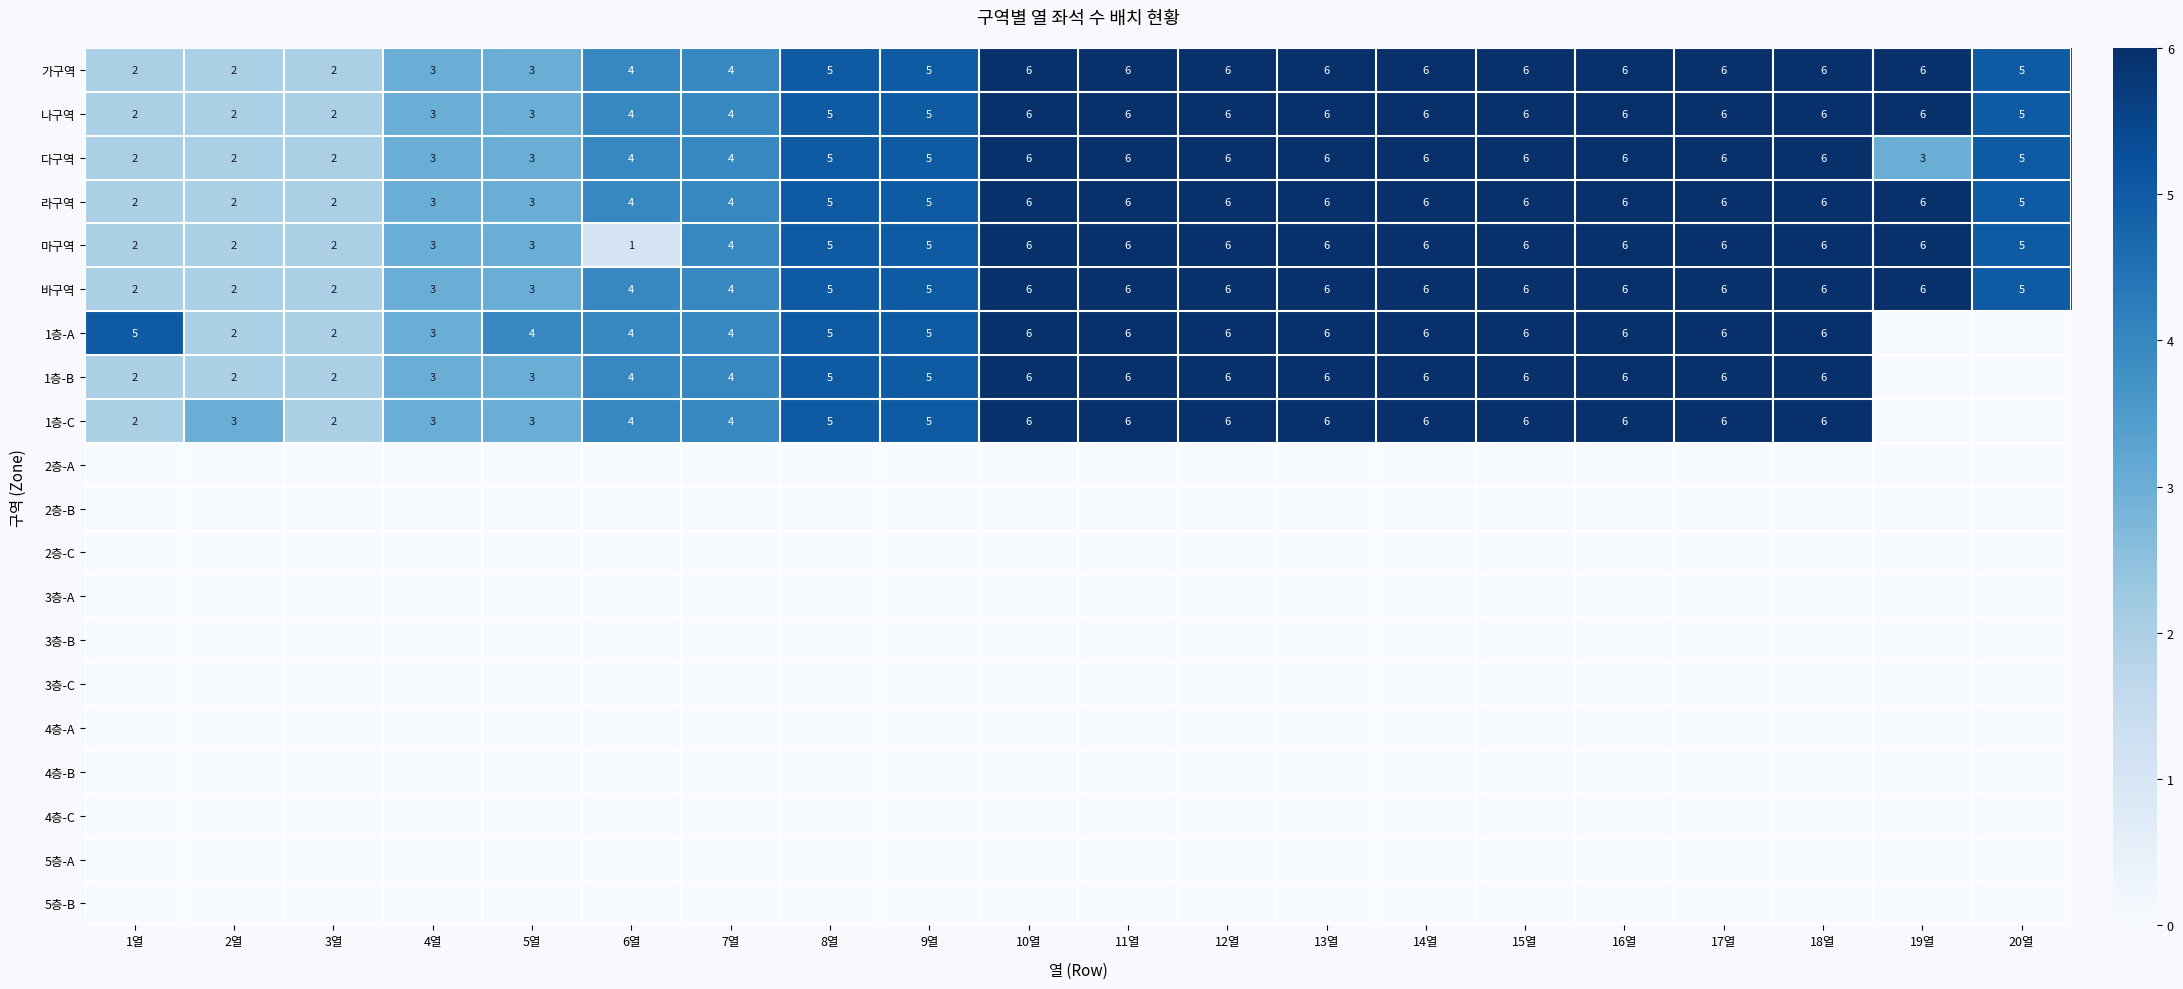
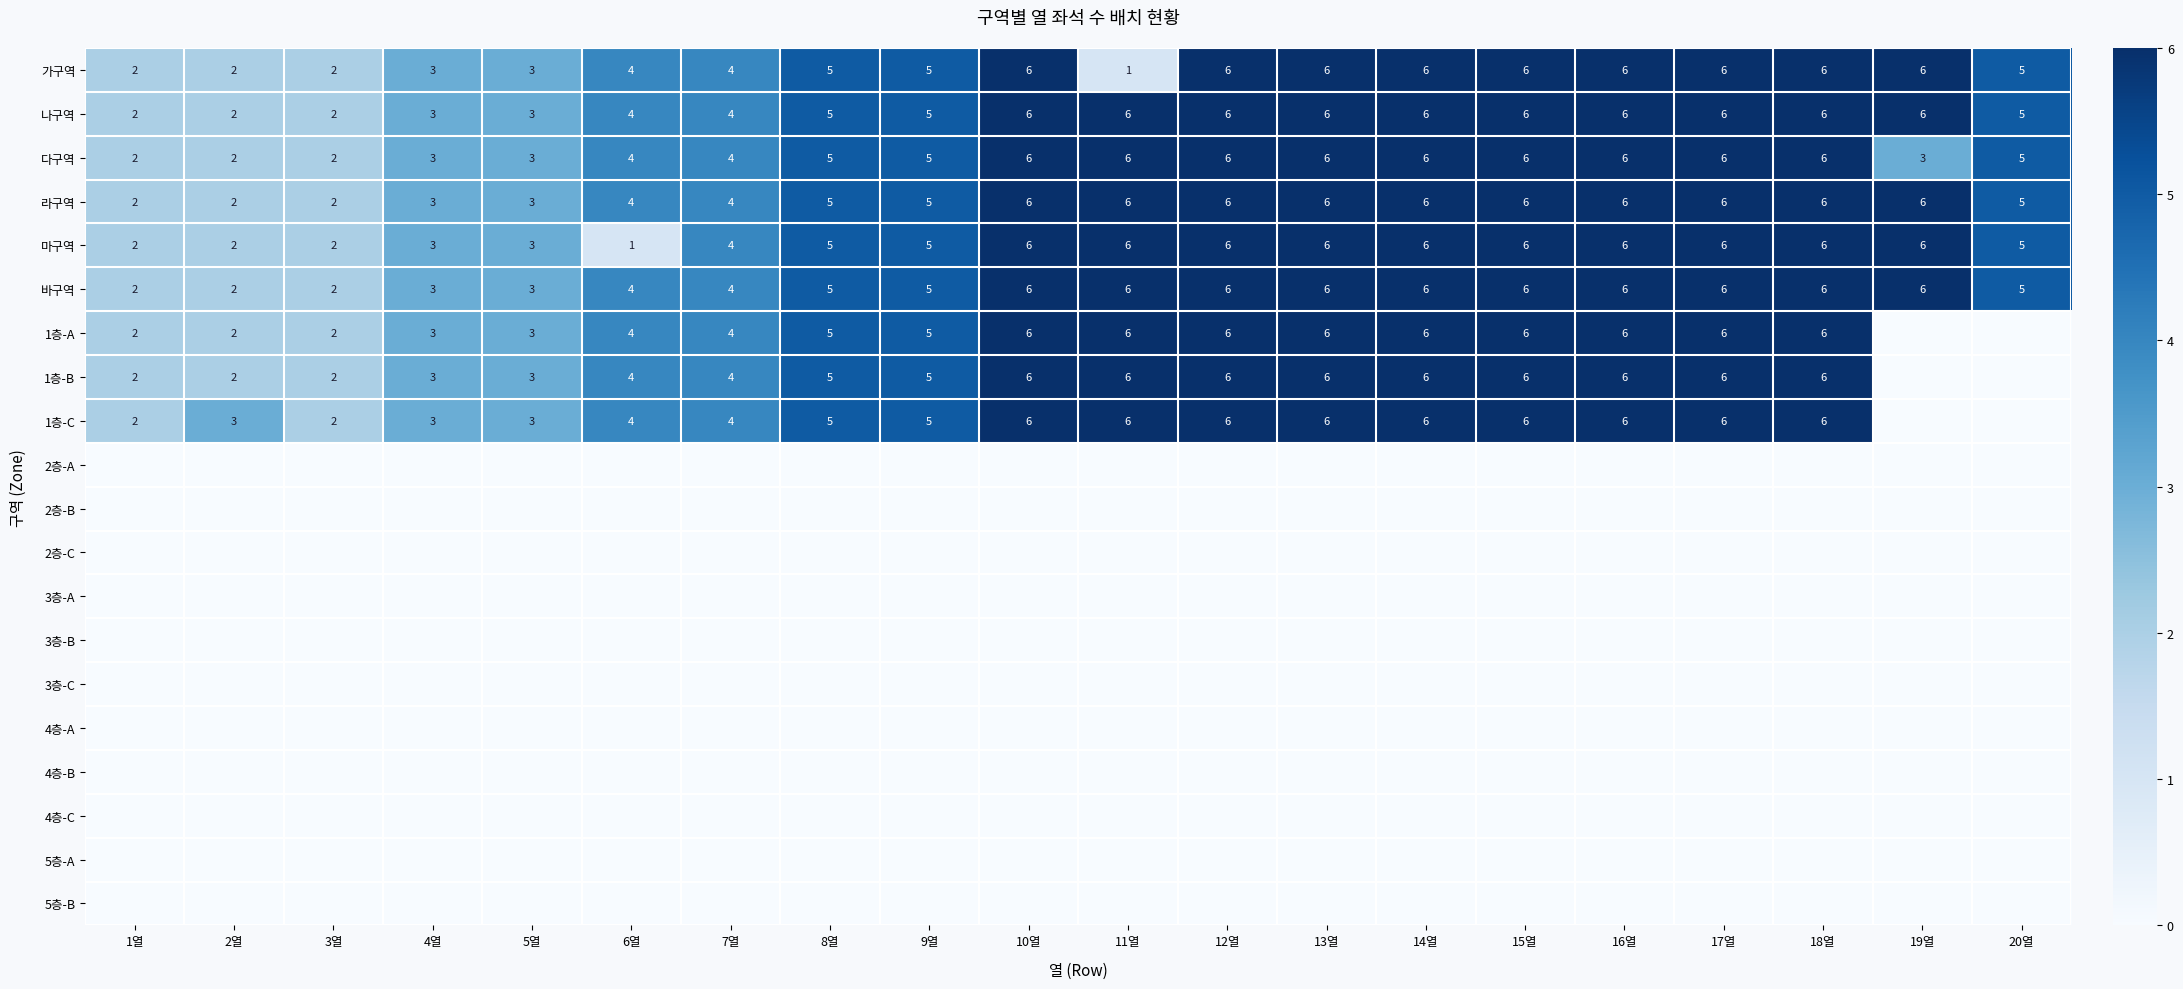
  {
    "가구역": {
      "1열": 2,
      "2열": 2,
      "3열": 2,
      "4열": 3,
      "5열": 3,
      "6열": 4,
      "7열": 4,
      "8열": 5,
      "9열": 5,
      "10열": 6,
-     "11열": 6,
+     "11열": 1,
      "12열": 6,
      "13열": 6,
      "14열": 6,
      "15열": 6,
      "16열": 6,
      "17열": 6,
      "18열": 6,
      "19열": 6,
      "20열": 5
    },
    "나구역": {
      "1열": 2,
      "2열": 2,
      "3열": 2,
      "4열": 3,
      "5열": 3,
      "6열": 4,
      "7열": 4,
      "8열": 5,
      "9열": 5,
      "10열": 6,
      "11열": 6,
      "12열": 6,
      "13열": 6,
      "14열": 6,
      "15열": 6,
      "16열": 6,
      "17열": 6,
      "18열": 6,
      "19열": 6,
      "20열": 5
    },
    "다구역": {
      "1열": 2,
      "2열": 2,
      "3열": 2,
      "4열": 3,
      "5열": 3,
      "6열": 4,
      "7열": 4,
      "8열": 5,
      "9열": 5,
      "10열": 6,
      "11열": 6,
      "12열": 6,
      "13열": 6,
      "14열": 6,
      "15열": 6,
      "16열": 6,
      "17열": 6,
      "18열": 6,
      "19열": 3,
      "20열": 5
    },
    "라구역": {
      "1열": 2,
      "2열": 2,
      "3열": 2,
      "4열": 3,
      "5열": 3,
      "6열": 4,
      "7열": 4,
      "8열": 5,
      "9열": 5,
      "10열": 6,
      "11열": 6,
      "12열": 6,
      "13열": 6,
      "14열": 6,
      "15열": 6,
      "16열": 6,
      "17열": 6,
      "18열": 6,
      "19열": 6,
      "20열": 5
    },
    "마구역": {
      "1열": 2,
      "2열": 2,
      "3열": 2,
      "4열": 3,
      "5열": 3,
      "6열": 1,
      "7열": 4,
      "8열": 5,
      "9열": 5,
      "10열": 6,
      "11열": 6,
      "12열": 6,
      "13열": 6,
      "14열": 6,
      "15열": 6,
      "16열": 6,
      "17열": 6,
      "18열": 6,
      "19열": 6,
      "20열": 5
    },
    "바구역": {
      "1열": 2,
      "2열": 2,
      "3열": 2,
      "4열": 3,
      "5열": 3,
      "6열": 4,
      "7열": 4,
      "8열": 5,
      "9열": 5,
      "10열": 6,
      "11열": 6,
      "12열": 6,
      "13열": 6,
      "14열": 6,
      "15열": 6,
      "16열": 6,
      "17열": 6,
      "18열": 6,
      "19열": 6,
      "20열": 5
    },
    "1층-A": {
-     "1열": 5,
+     "1열": 2,
      "2열": 2,
      "3열": 2,
      "4열": 3,
-     "5열": 4,
+     "5열": 3,
      "6열": 4,
      "7열": 4,
      "8열": 5,
      "9열": 5,
      "10열": 6,
      "11열": 6,
      "12열": 6,
      "13열": 6,
      "14열": 6,
      "15열": 6,
      "16열": 6,
      "17열": 6,
      "18열": 6
    },
    "1층-B": {
      "1열": 2,
      "2열": 2,
      "3열": 2,
      "4열": 3,
      "5열": 3,
      "6열": 4,
      "7열": 4,
      "8열": 5,
      "9열": 5,
      "10열": 6,
      "11열": 6,
      "12열": 6,
      "13열": 6,
      "14열": 6,
      "15열": 6,
      "16열": 6,
      "17열": 6,
      "18열": 6
    },
    "1층-C": {
      "1열": 2,
      "2열": 3,
      "3열": 2,
      "4열": 3,
      "5열": 3,
      "6열": 4,
      "7열": 4,
      "8열": 5,
      "9열": 5,
      "10열": 6,
      "11열": 6,
      "12열": 6,
      "13열": 6,
      "14열": 6,
      "15열": 6,
      "16열": 6,
      "17열": 6,
      "18열": 6
    }
  }
